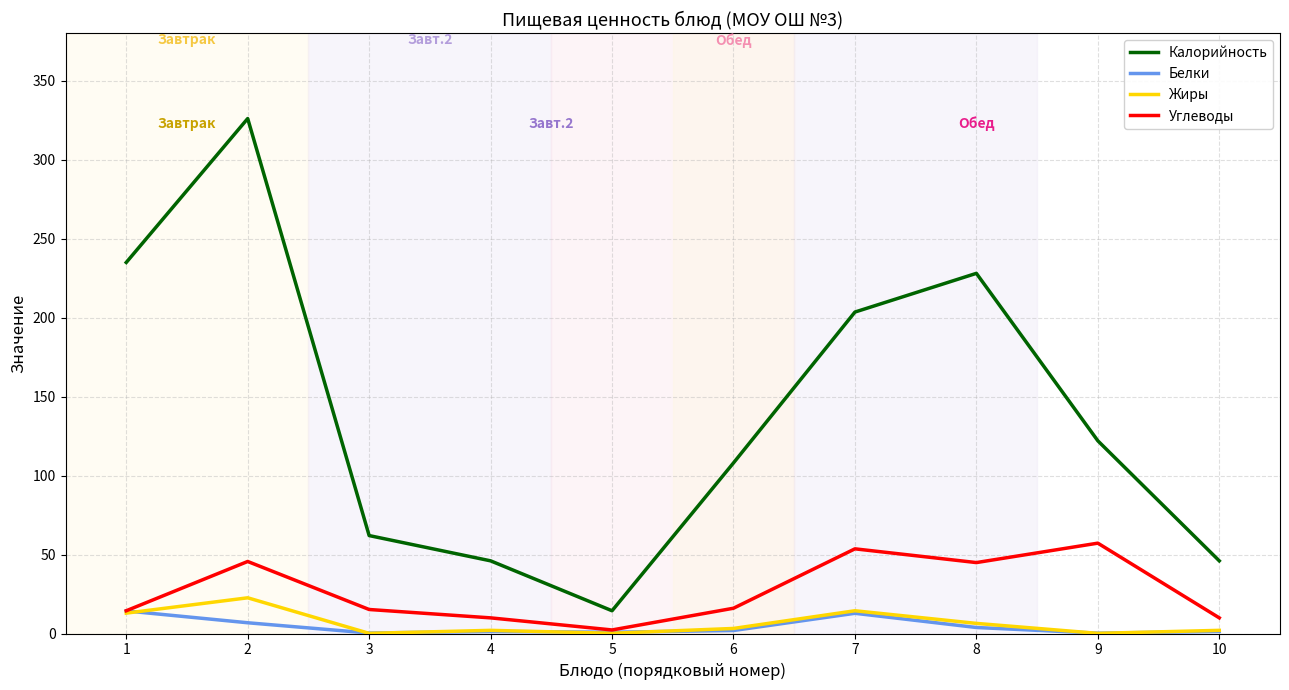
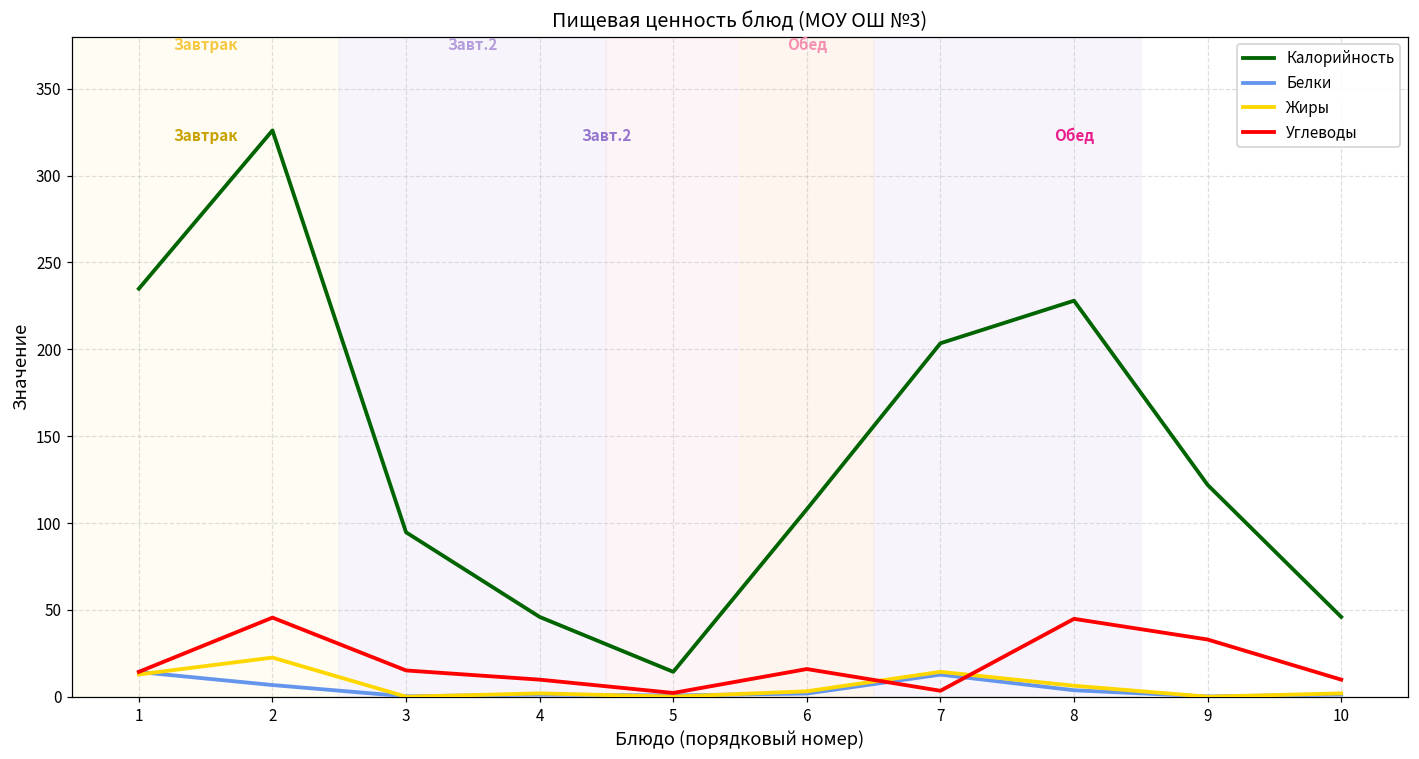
  {
    "Калорийность": {
      "1": 235,
      "2": 326,
-     "3": 62,
+     "3": 95,
      "4": 46,
      "5": 14,
      "6": 108,
      "7": 204,
      "8": 228,
      "9": 122,
      "10": 46
    },
    "Белки": {
      "2": 7,
      "8": 4
    },
    "Жиры": {
      "2": 23,
      "8": 6
    },
    "Углеводы": {
      "2": 46,
      "3": 15,
      "4": 10,
      "6": 16,
-     "7": 54,
+     "7": 4,
      "8": 45,
-     "9": 57,
+     "9": 33,
      "10": 10
    }
  }
